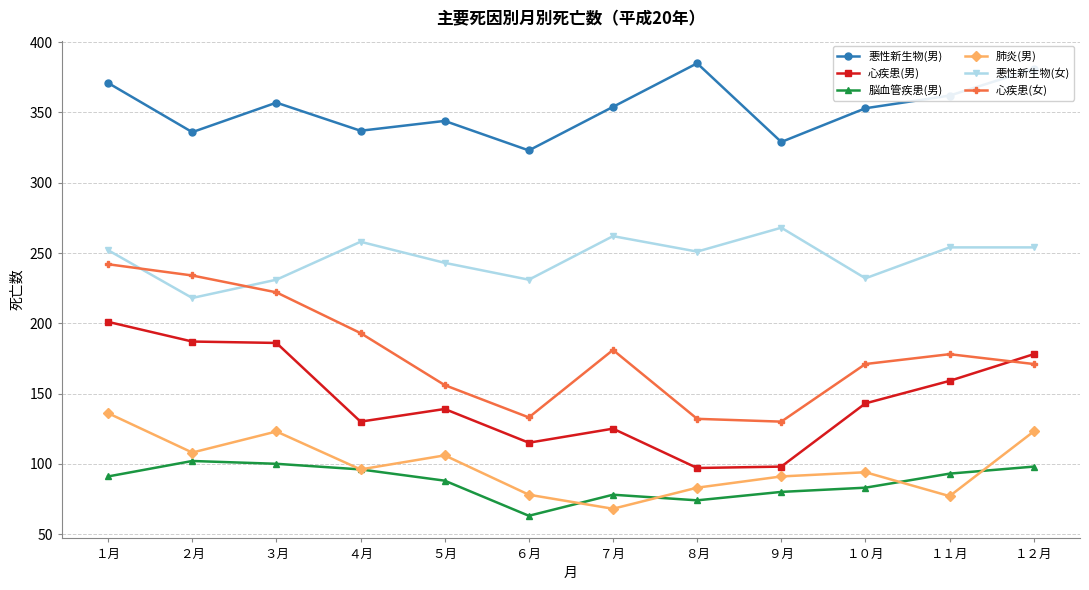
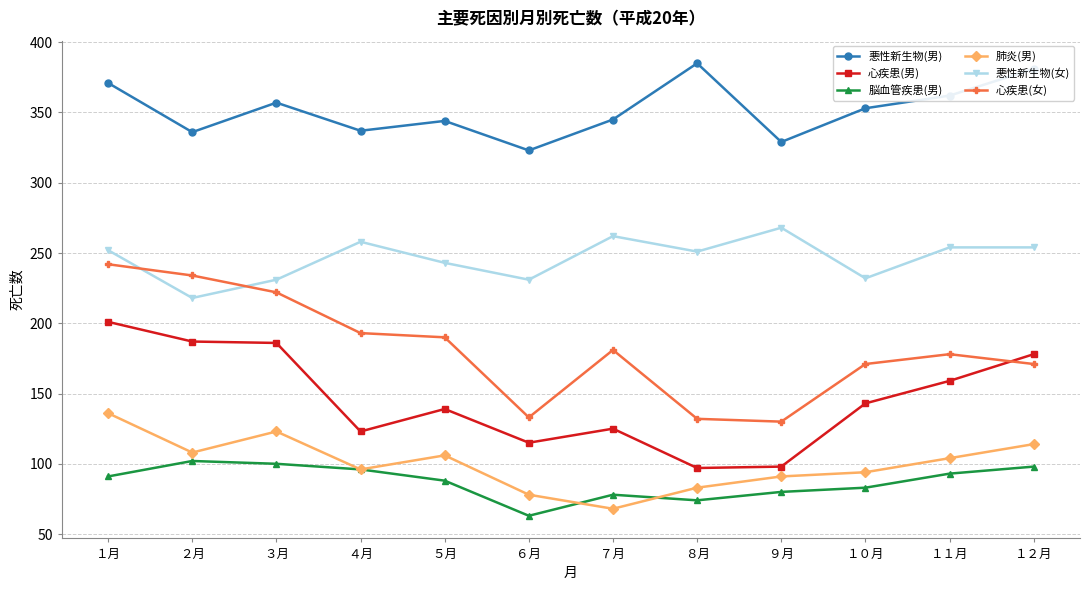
  {
    "悪性新生物(男)": {
      "１月": 371,
      "２月": 336,
      "３月": 357,
      "４月": 337,
      "５月": 344,
      "６月": 323,
-     "７月": 354,
+     "７月": 345,
      "８月": 385,
      "９月": 329,
      "１０月": 353
    },
    "心疾患(男)": {
      "１月": 201,
      "２月": 187,
      "３月": 186,
-     "４月": 130,
+     "４月": 123,
      "５月": 139,
      "６月": 115,
      "７月": 125,
      "８月": 97,
      "９月": 98,
      "１０月": 143,
      "１１月": 159,
      "１２月": 178
    },
    "脳血管疾患(男)": {
      "１月": 91,
      "２月": 102,
      "３月": 100,
      "５月": 88,
      "６月": 63,
      "７月": 78,
      "８月": 74,
      "９月": 80,
      "１０月": 83,
      "１１月": 93,
      "１２月": 98
    },
    "肺炎(男)": {
      "１月": 136,
      "２月": 108,
      "３月": 123,
      "５月": 106,
      "６月": 78,
      "７月": 68,
      "８月": 83,
      "９月": 91,
      "１０月": 94,
-     "１１月": 77,
-     "１２月": 123
+     "１１月": 104,
+     "１２月": 114
    },
    "悪性新生物(女)": {
      "１月": 252,
      "２月": 218,
      "３月": 231,
      "４月": 258,
      "５月": 243,
      "６月": 231,
      "７月": 262,
      "８月": 251,
      "９月": 268,
      "１０月": 232,
      "１１月": 254,
      "１２月": 254
    },
    "心疾患(女)": {
      "１月": 242,
      "２月": 234,
      "３月": 222,
      "４月": 193,
-     "５月": 156,
+     "５月": 190,
      "６月": 133,
      "７月": 181,
      "８月": 132,
      "９月": 130,
      "１０月": 171,
      "１１月": 178,
      "１２月": 171
    }
  }
